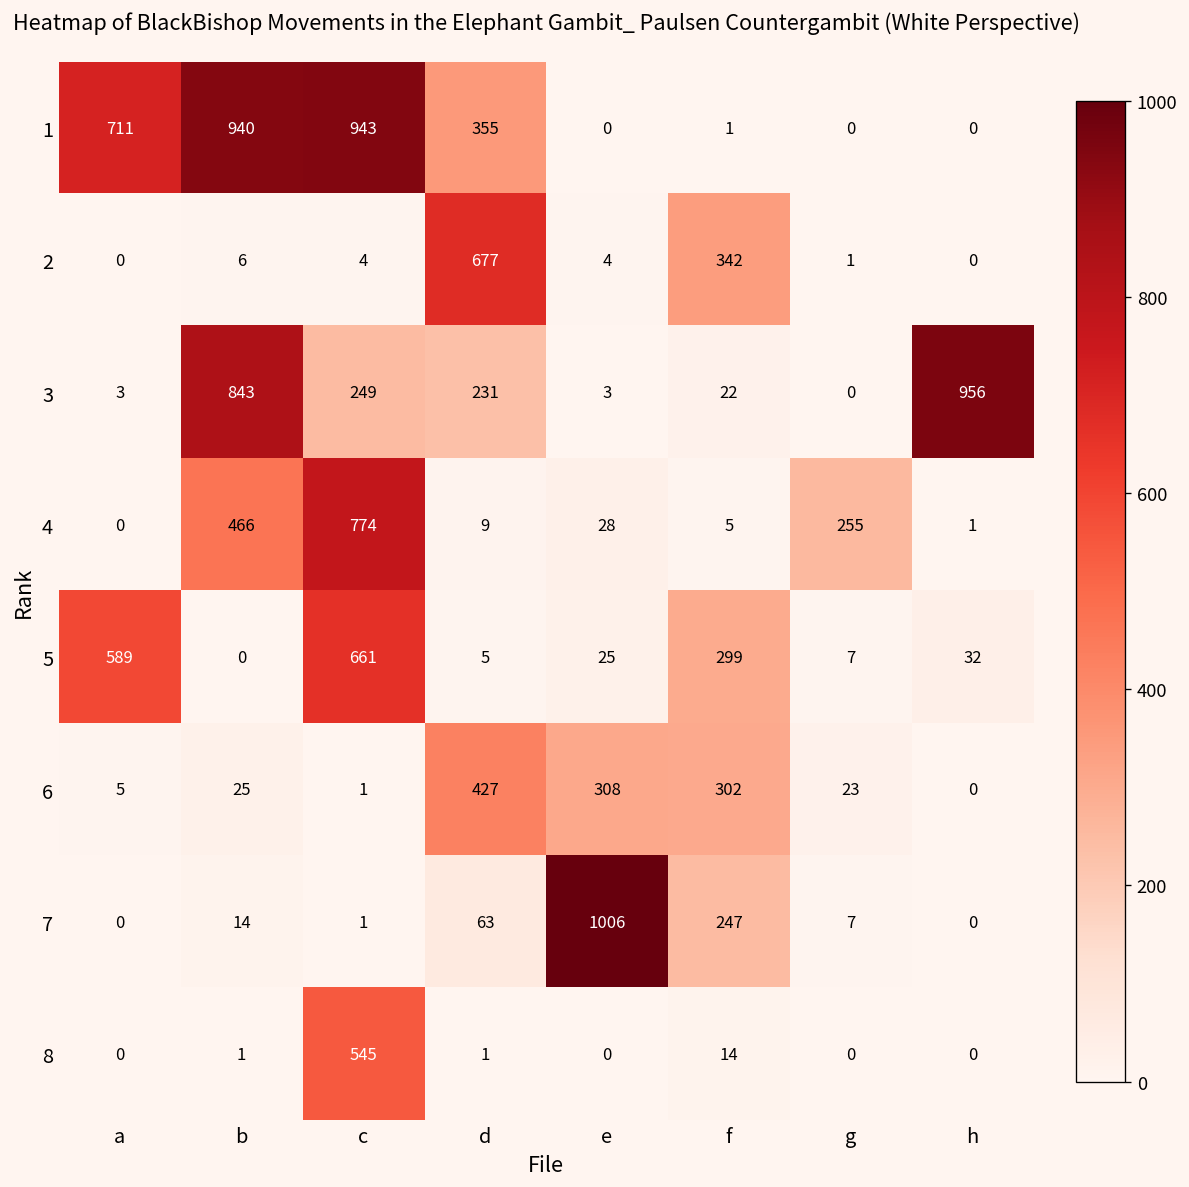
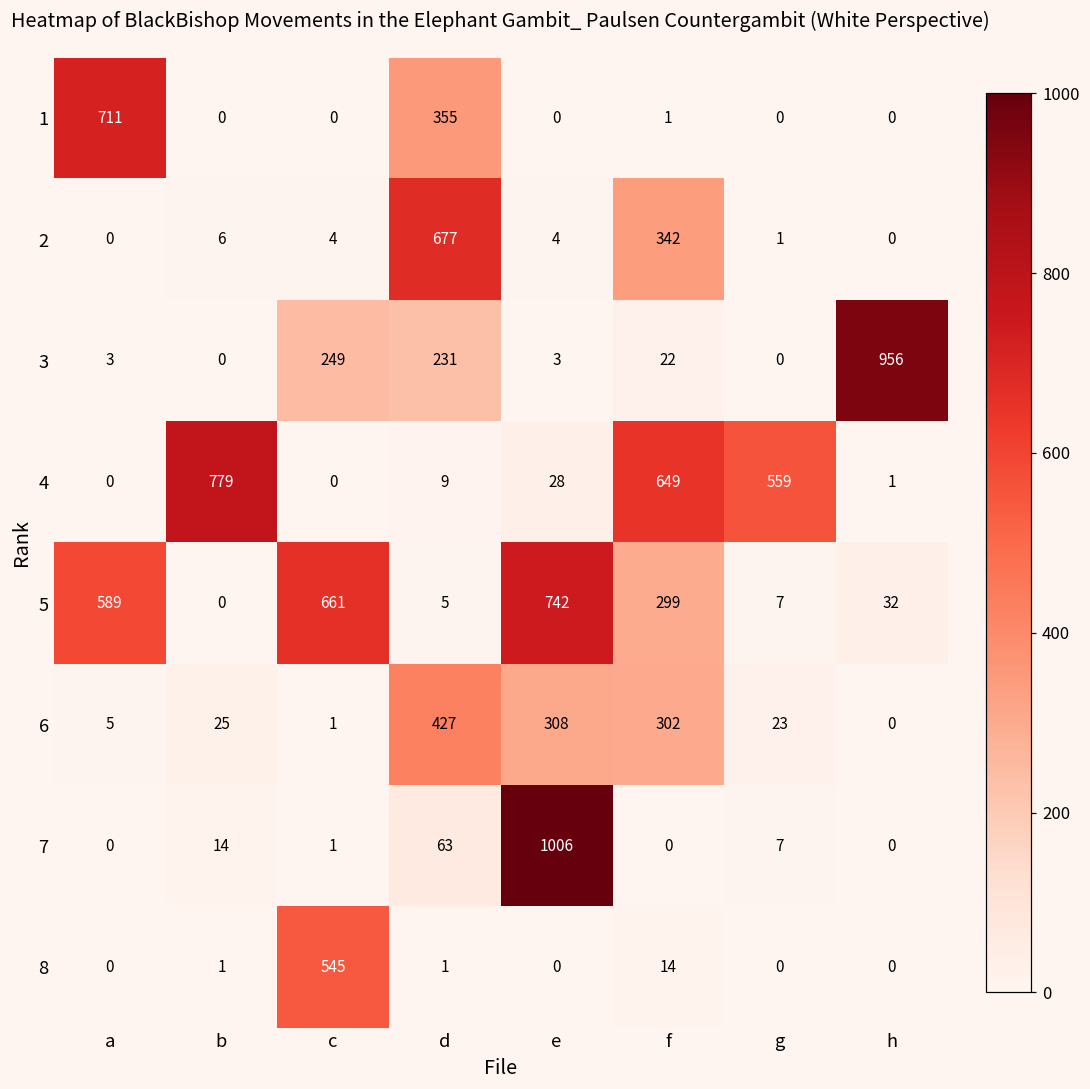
  {
    "1": {
      "a": 711,
-     "b": 940,
-     "c": 943,
+     "b": 0,
+     "c": 0,
      "d": 355,
      "e": 0,
      "f": 1,
      "g": 0,
      "h": 0
    },
    "2": {
      "a": 0,
      "b": 6,
      "c": 4,
      "d": 677,
      "e": 4,
      "f": 342,
      "g": 1,
      "h": 0
    },
    "3": {
      "a": 3,
-     "b": 843,
+     "b": 0,
      "c": 249,
      "d": 231,
      "e": 3,
      "f": 22,
      "g": 0,
      "h": 956
    },
    "4": {
      "a": 0,
-     "b": 466,
-     "c": 774,
+     "b": 779,
+     "c": 0,
      "d": 9,
      "e": 28,
-     "f": 5,
-     "g": 255,
+     "f": 649,
+     "g": 559,
      "h": 1
    },
    "5": {
      "a": 589,
      "b": 0,
      "c": 661,
      "d": 5,
-     "e": 25,
+     "e": 742,
      "f": 299,
      "g": 7,
      "h": 32
    },
    "6": {
      "a": 5,
      "b": 25,
      "c": 1,
      "d": 427,
      "e": 308,
      "f": 302,
      "g": 23,
      "h": 0
    },
    "7": {
      "a": 0,
      "b": 14,
      "c": 1,
      "d": 63,
      "e": 1006,
-     "f": 247,
+     "f": 0,
      "g": 7,
      "h": 0
    },
    "8": {
      "a": 0,
      "b": 1,
      "c": 545,
      "d": 1,
      "e": 0,
      "f": 14,
      "g": 0,
      "h": 0
    }
  }
